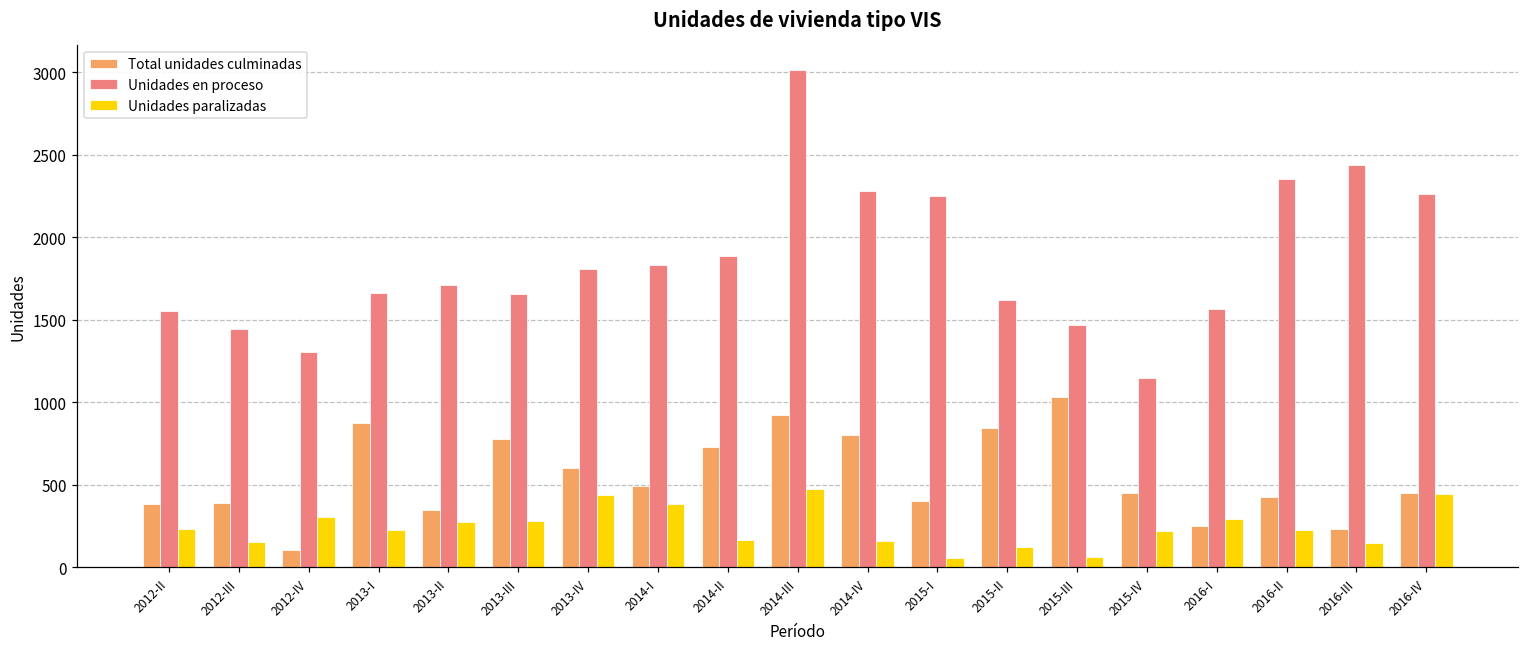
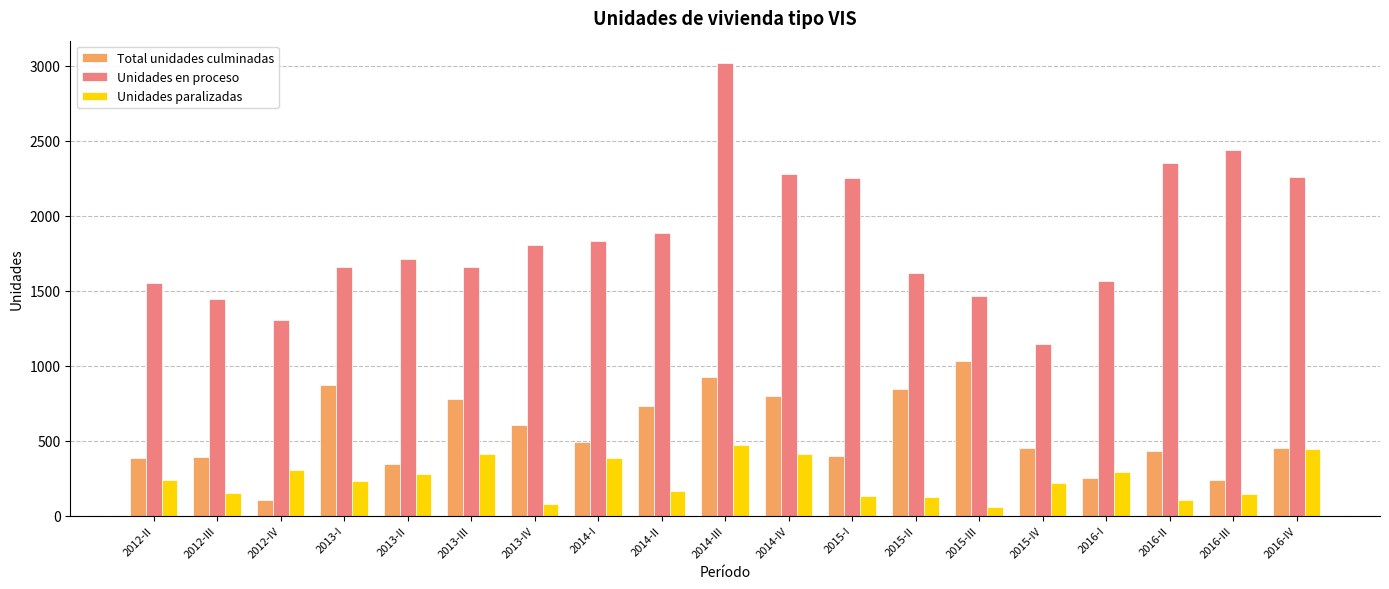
  {
    "Unidades paralizadas": {
      "2012-II": 230,
      "2012-III": 150,
      "2012-IV": 300,
      "2013-I": 230,
      "2013-II": 280,
-     "2013-III": 280,
-     "2013-IV": 440,
+     "2013-III": 410,
+     "2013-IV": 80,
      "2014-I": 380,
      "2014-II": 160,
      "2014-III": 470,
-     "2014-IV": 160,
-     "2015-I": 60,
+     "2014-IV": 410,
+     "2015-I": 130,
      "2015-II": 120,
      "2015-III": 60,
      "2015-IV": 220,
      "2016-I": 290,
-     "2016-II": 230,
+     "2016-II": 100,
      "2016-III": 140,
      "2016-IV": 440
    }
  }
